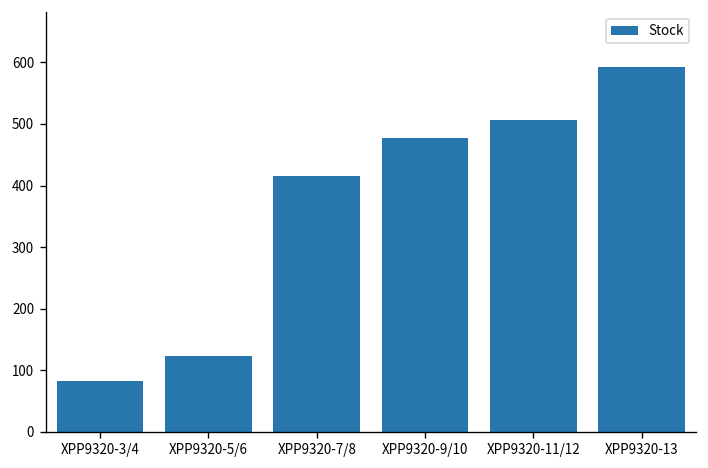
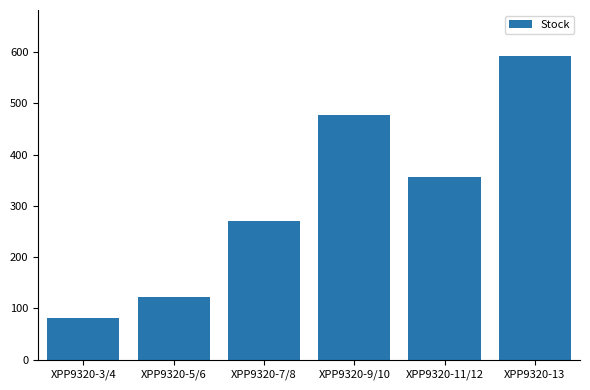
  {
    "XPP9320-3/4": 80,
    "XPP9320-5/6": 120,
-   "XPP9320-7/8": 410,
+   "XPP9320-7/8": 270,
    "XPP9320-9/10": 480,
-   "XPP9320-11/12": 510,
+   "XPP9320-11/12": 360,
    "XPP9320-13": 590
  }
